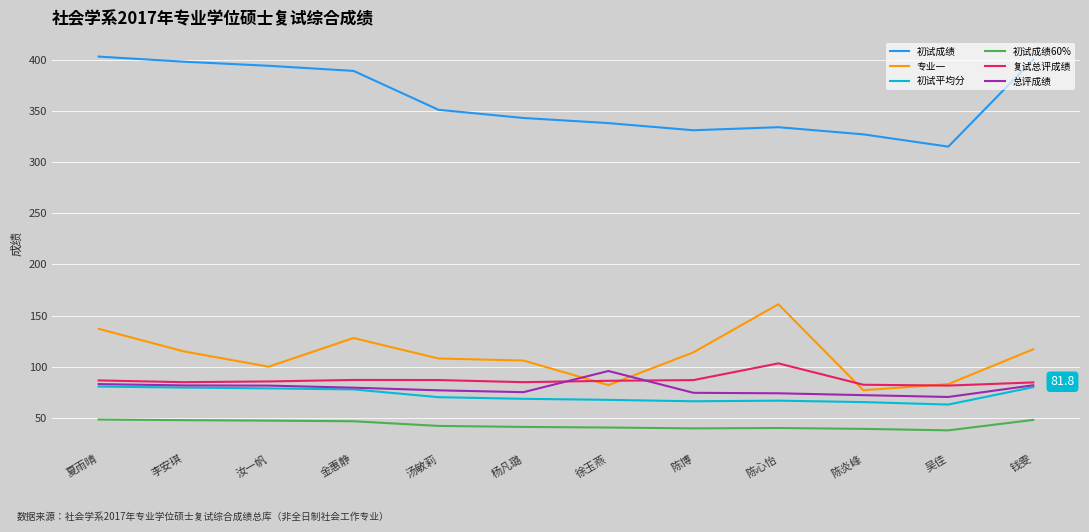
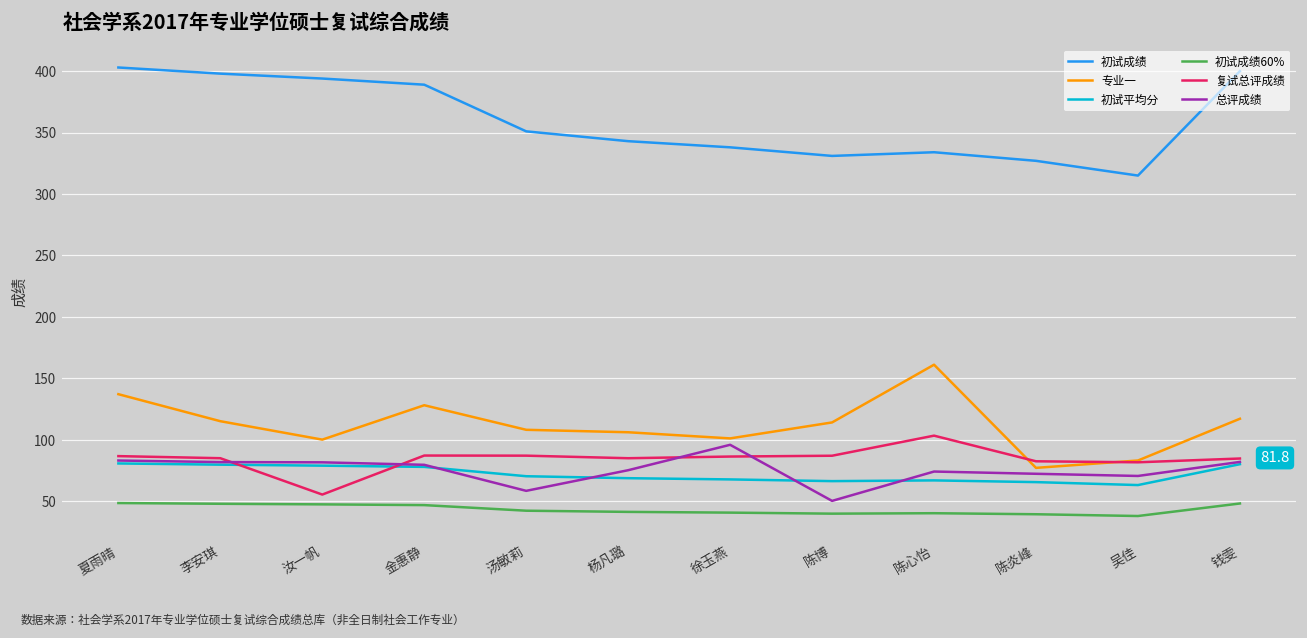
  {
    "专业一": {
      "夏雨晴": 137,
      "李安琪": 115,
      "汝一帆": 100,
      "金惠静": 128,
      "汤敏莉": 108,
      "杨凡璐": 106,
-     "徐玉燕": 82,
+     "徐玉燕": 101,
      "陈博": 114,
      "陈心怡": 161,
      "陈炎峰": 77,
      "钱雯": 117
    },
    "初试成绩60%": {
      "夏雨晴": 48,
      "李安琪": 48,
      "汝一帆": 47,
      "金惠静": 47,
      "汤敏莉": 42,
      "杨凡璐": 41,
      "徐玉燕": 41,
      "陈博": 40,
      "陈心怡": 40,
      "陈炎峰": 39,
      "吴佳": 38,
      "钱雯": 48
    },
    "复试总评成绩": {
      "夏雨晴": 87,
      "李安琪": 85,
-     "汝一帆": 86,
+     "汝一帆": 55,
      "金惠静": 87,
      "汤敏莉": 87,
      "杨凡璐": 85,
      "徐玉燕": 86,
      "陈博": 87,
      "陈心怡": 103,
      "陈炎峰": 82
    },
    "总评成绩": {
      "汝一帆": 82,
-     "汤敏莉": 77,
+     "汤敏莉": 58,
      "杨凡璐": 75,
      "徐玉燕": 96,
-     "陈博": 74,
+     "陈博": 50,
      "陈心怡": 74,
      "陈炎峰": 72,
      "吴佳": 70
    }
  }
